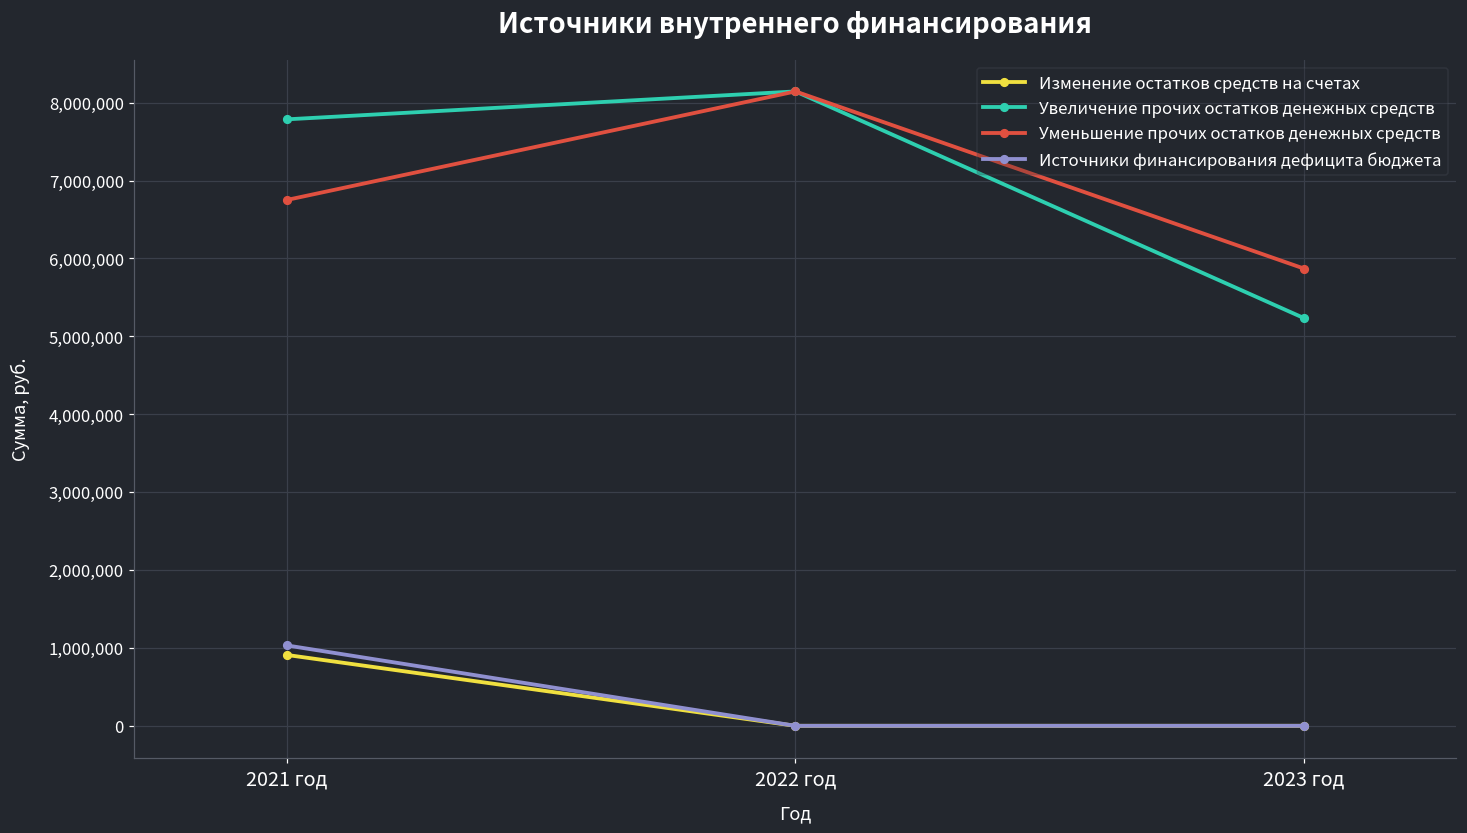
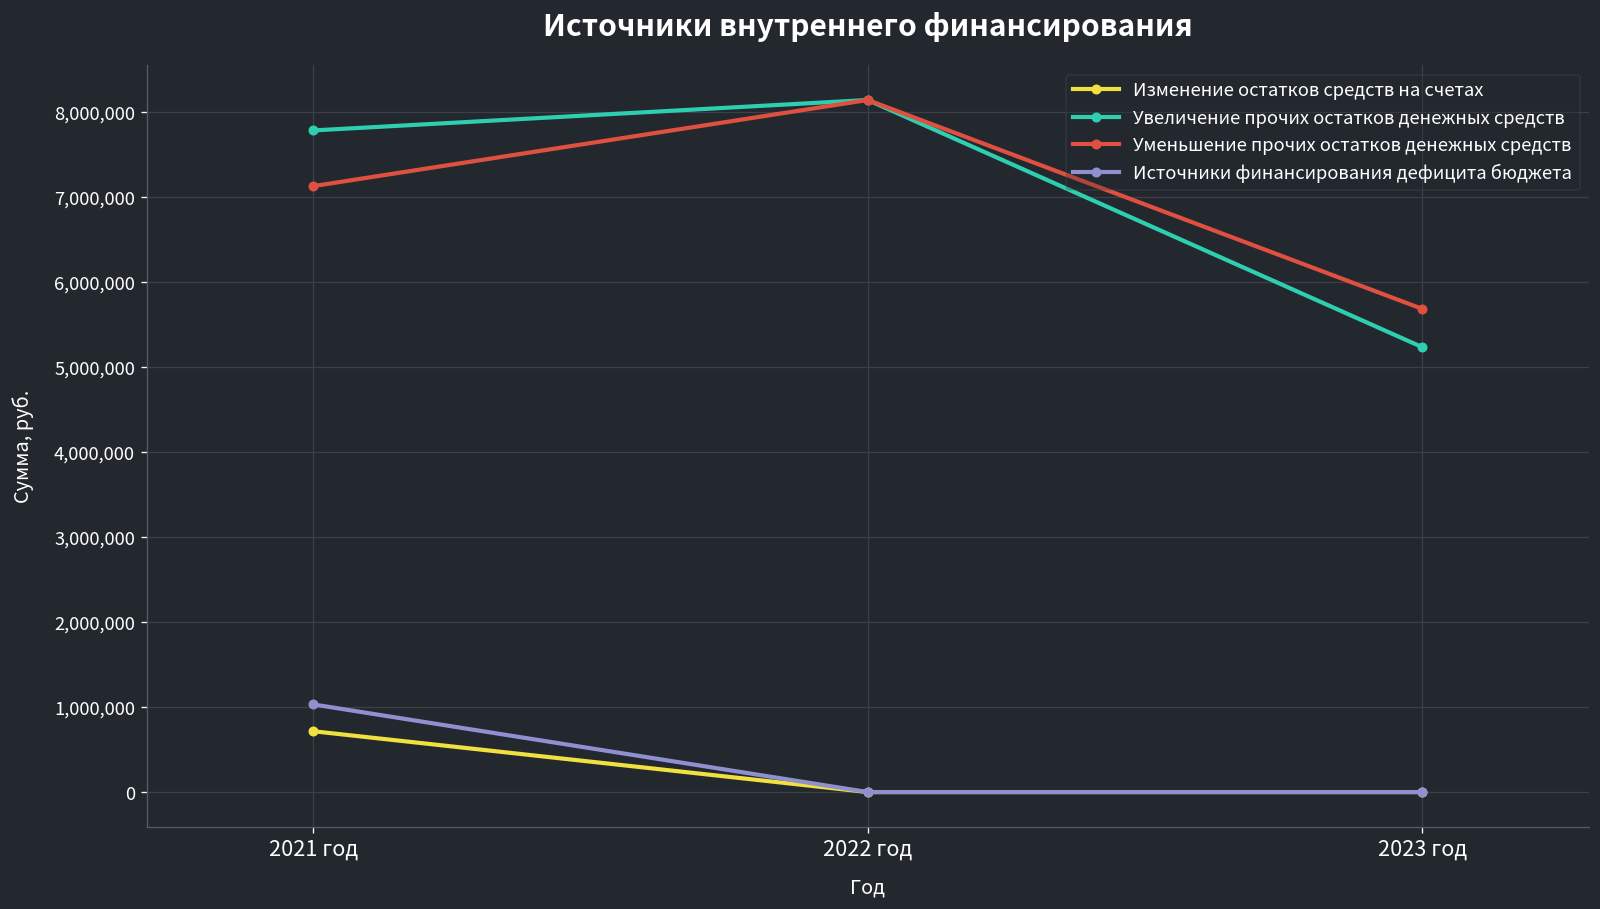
  {
    "Изменение остатков средств на счетах": {
-     "2021 год": "900,000"
+     "2021 год": "700,000"
    },
    "Увеличение прочих остатков денежных средств": {
      "2021 год": "7,800,000",
      "2023 год": "5,200,000"
    },
    "Уменьшение прочих остатков денежных средств": {
-     "2021 год": "6,800,000",
-     "2023 год": "5,900,000"
+     "2021 год": "7,100,000",
+     "2023 год": "5,700,000"
    },
    "Источники финансирования дефицита бюджета": {
      "2021 год": "1,000,000"
    }
  }
